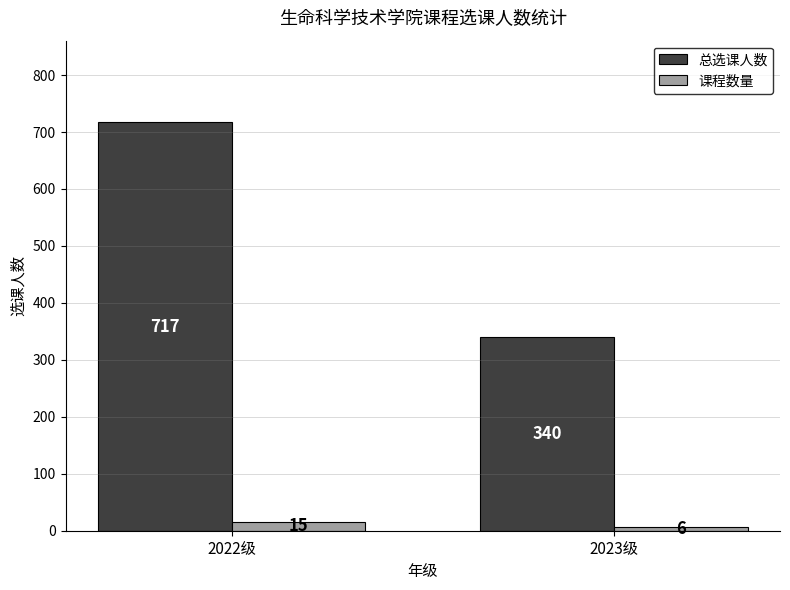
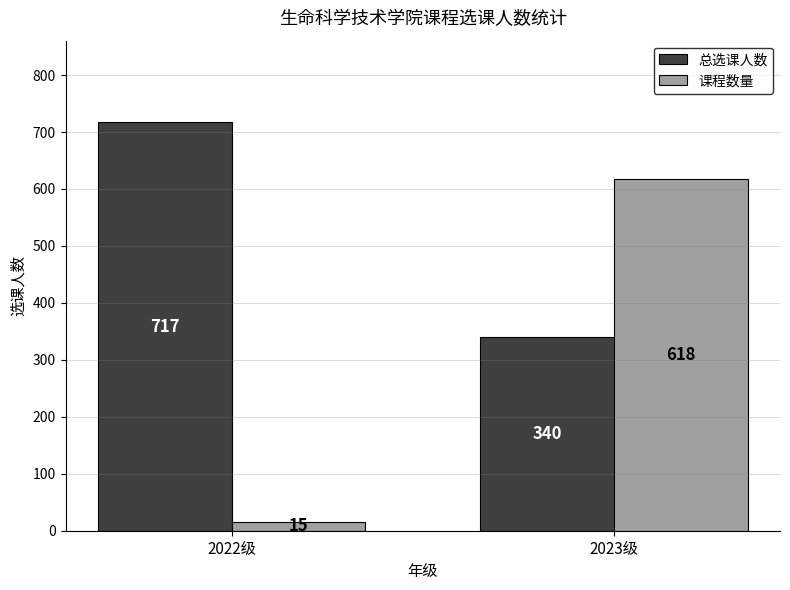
  {
    "总选课人数": {
      "2022级": 717,
      "2023级": 340
    },
    "课程数量": {
      "2022级": 15,
-     "2023级": 6
+     "2023级": 618
    }
  }
